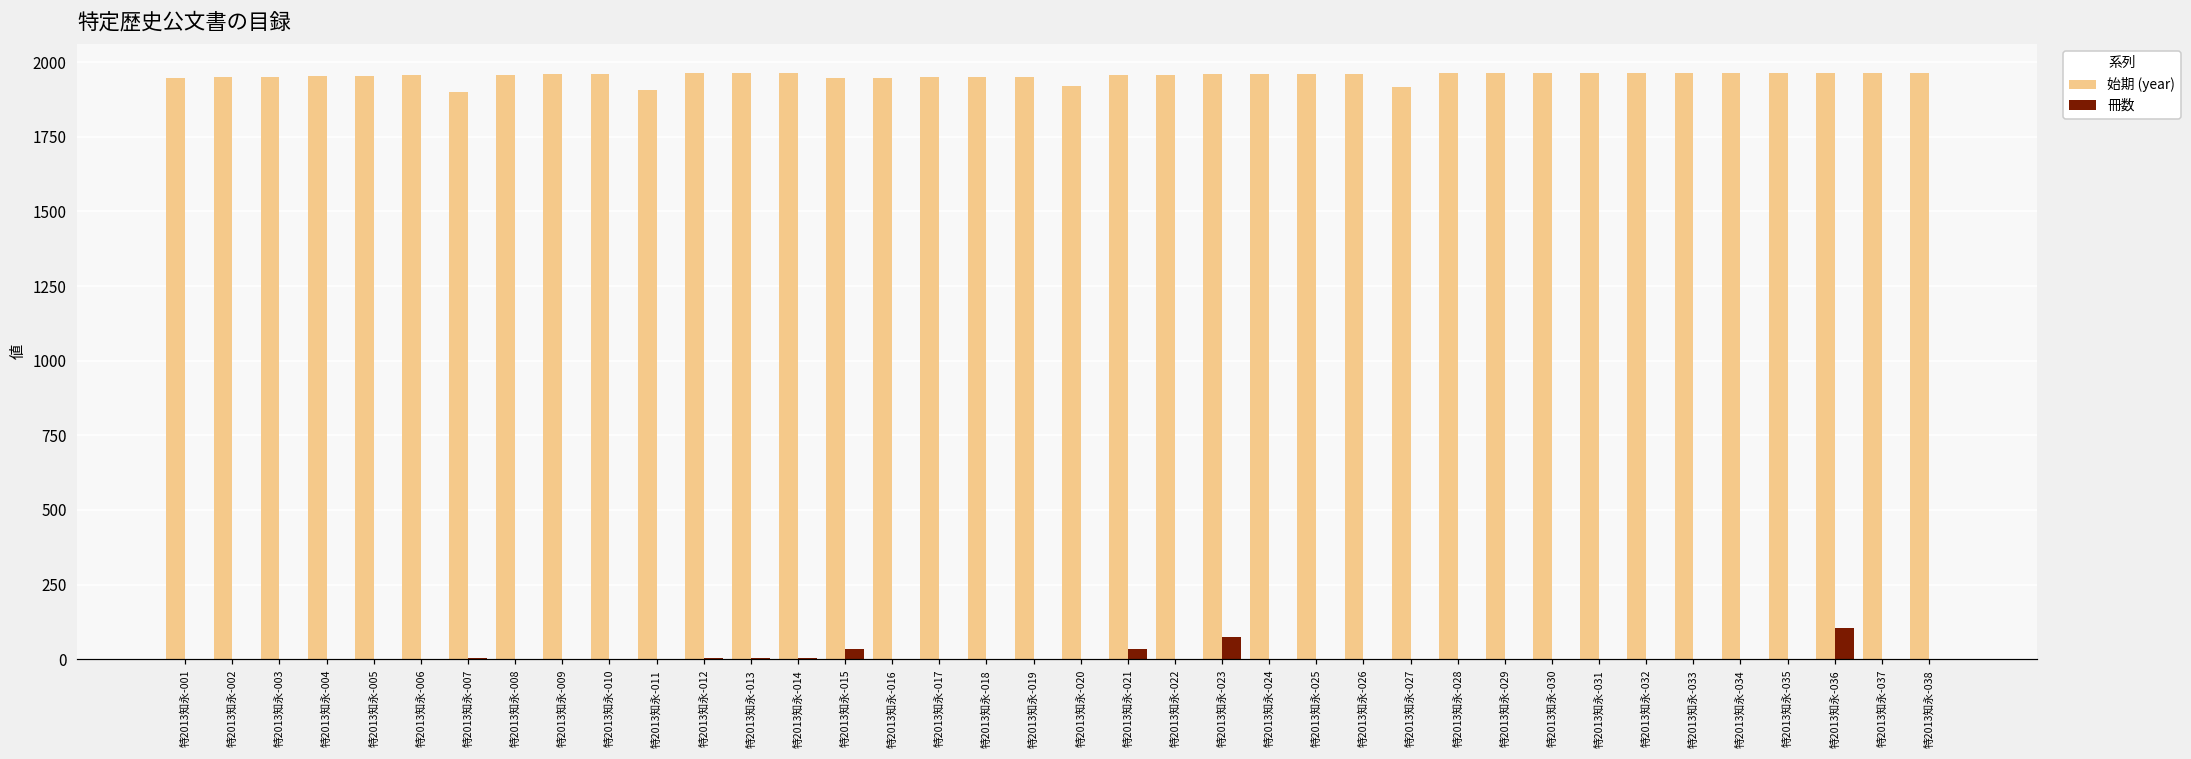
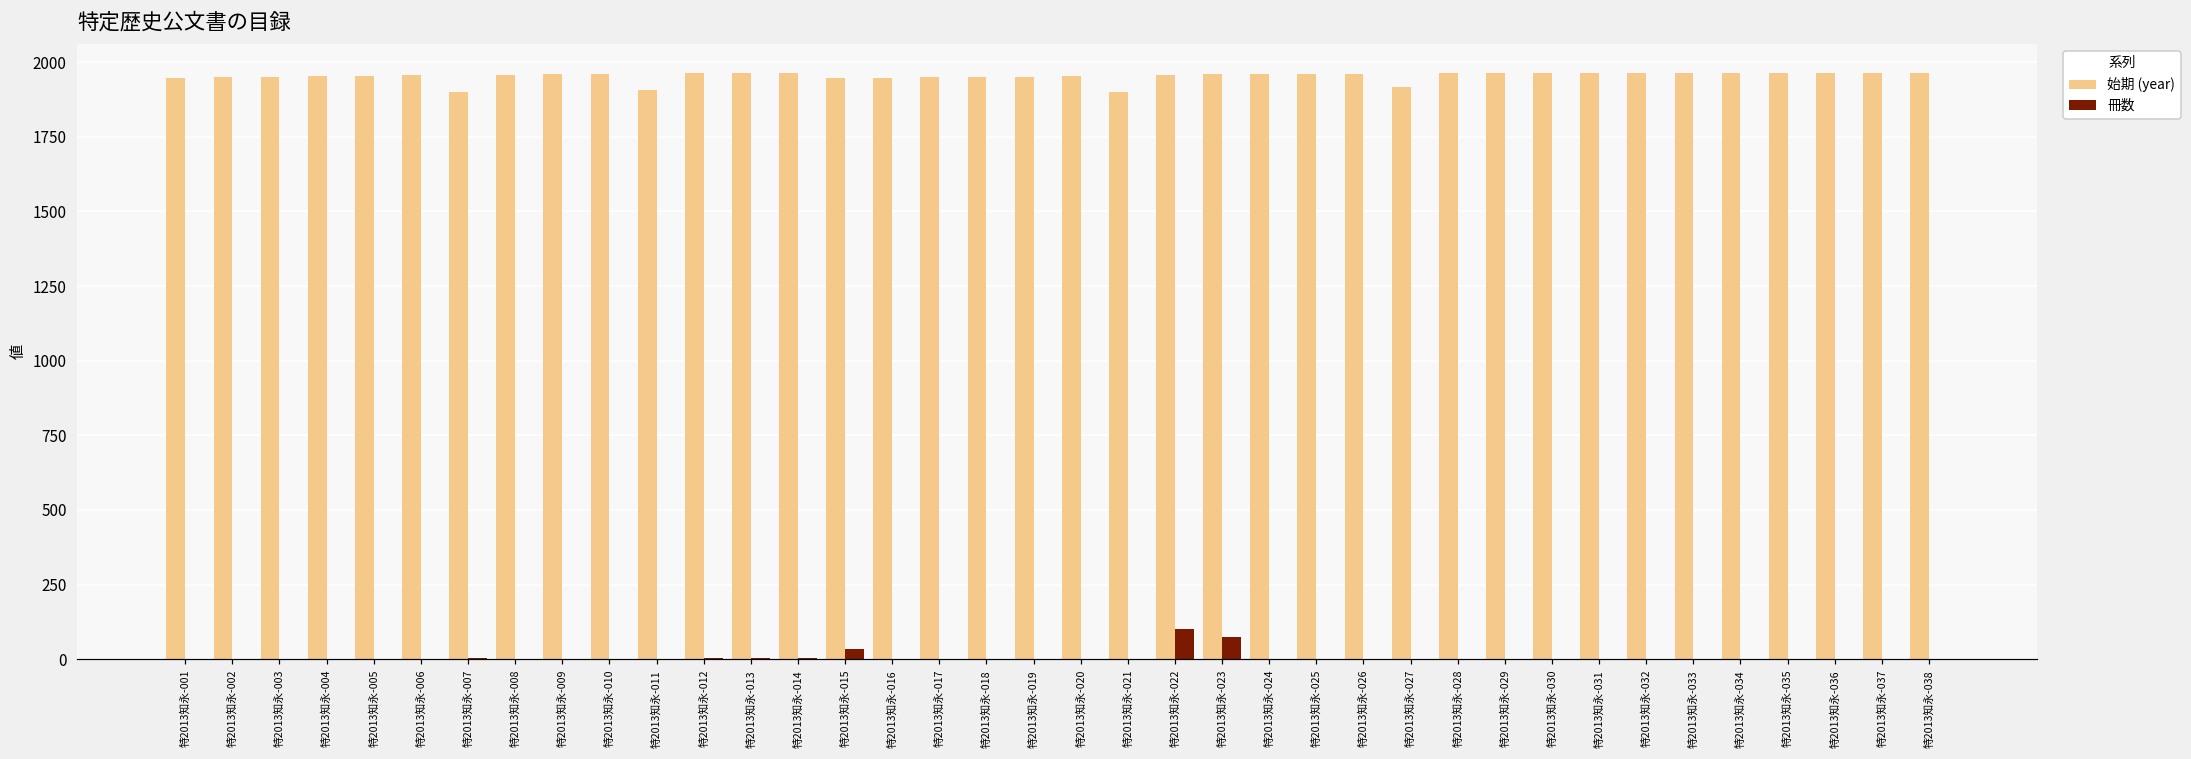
  {
    "始期 (year)": {
      "特2013知永-001": 1950,
      "特2013知永-002": 1950,
      "特2013知永-003": 1950,
      "特2013知永-004": 1950,
      "特2013知永-005": 1950,
      "特2013知永-006": 1960,
      "特2013知永-007": 1900,
      "特2013知永-008": 1960,
      "特2013知永-009": 1960,
      "特2013知永-010": 1960,
      "特2013知永-011": 1910,
      "特2013知永-012": 1960,
      "特2013知永-013": 1960,
      "特2013知永-014": 1960,
      "特2013知永-015": 1950,
      "特2013知永-016": 1950,
      "特2013知永-017": 1950,
      "特2013知永-018": 1950,
      "特2013知永-019": 1950,
-     "特2013知永-020": 1920,
-     "特2013知永-021": 1960,
+     "特2013知永-020": 1950,
+     "特2013知永-021": 1900,
      "特2013知永-022": 1960,
      "特2013知永-023": 1960,
      "特2013知永-024": 1960,
      "特2013知永-025": 1960,
      "特2013知永-026": 1960,
      "特2013知永-027": 1920,
      "特2013知永-028": 1960,
      "特2013知永-029": 1960,
      "特2013知永-030": 1960,
      "特2013知永-031": 1960,
      "特2013知永-032": 1960,
      "特2013知永-033": 1960,
      "特2013知永-034": 1960,
      "特2013知永-035": 1960,
      "特2013知永-036": 1960,
      "特2013知永-037": 1960,
      "特2013知永-038": 1960
    },
    "冊数": {
      "特2013知永-015": 30,
-     "特2013知永-021": 40,
-     "特2013知永-022": 0,
+     "特2013知永-021": 0,
+     "特2013知永-022": 100,
      "特2013知永-023": 70,
-     "特2013知永-036": 110
+     "特2013知永-036": 0
    }
  }
